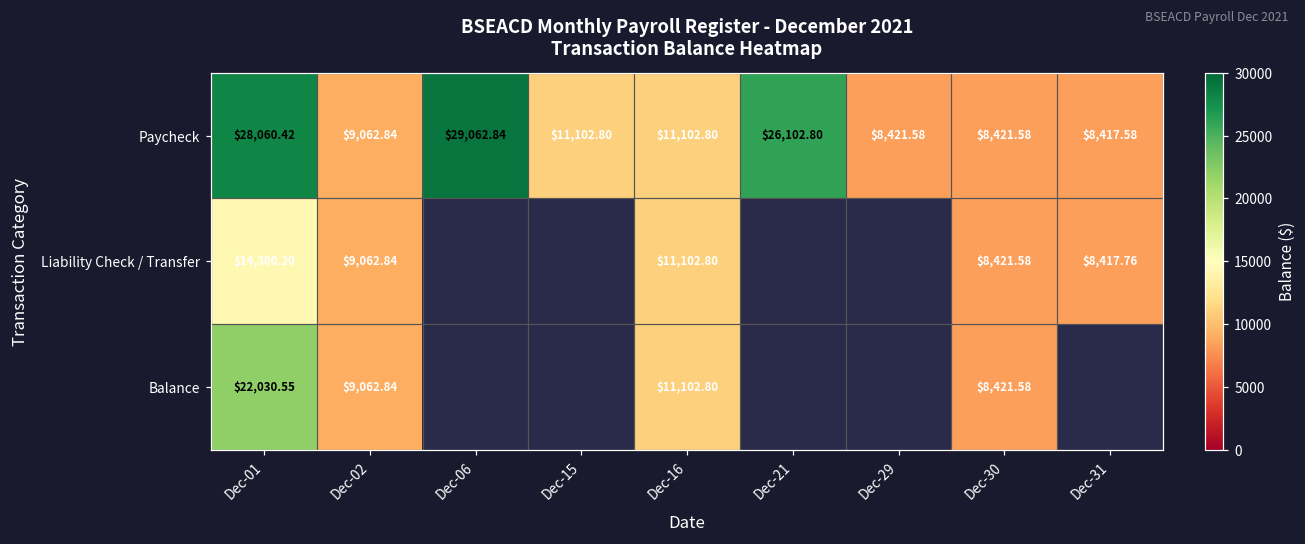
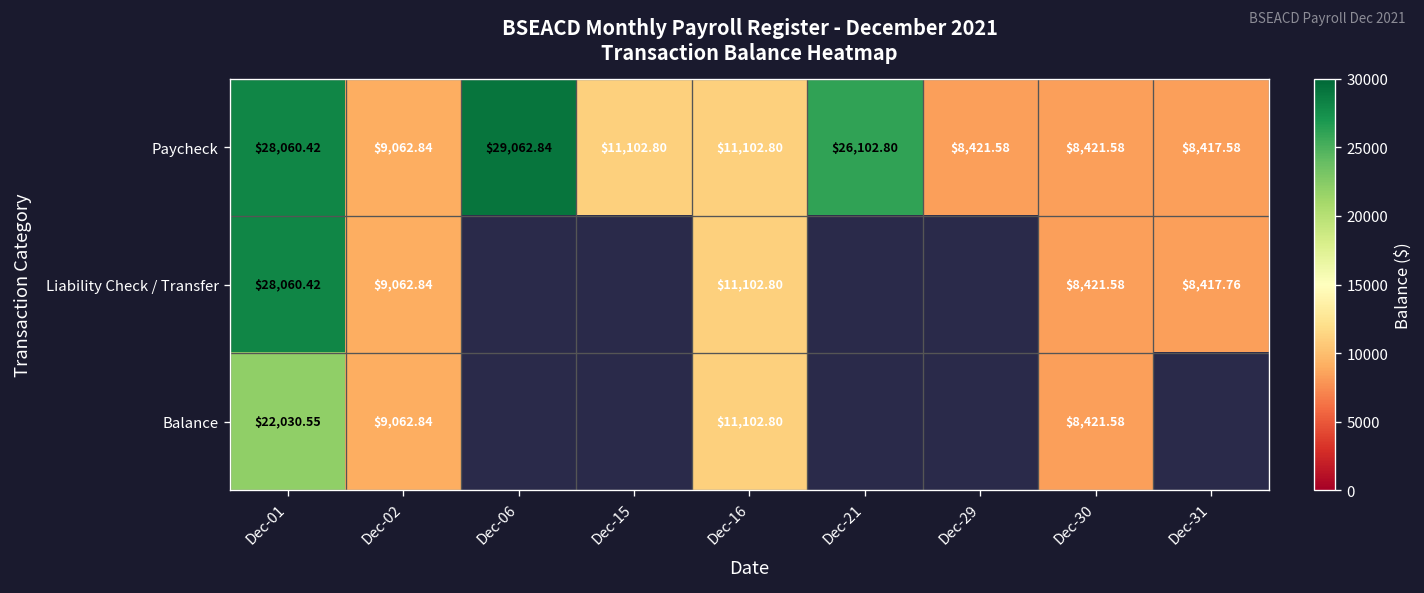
  {
    "Paycheck": {
      "Dec-01": "$28,060.42",
      "Dec-02": "$9,062.84",
      "Dec-06": "$29,062.84",
      "Dec-15": "$11,102.80",
      "Dec-16": "$11,102.80",
      "Dec-21": "$26,102.80",
      "Dec-29": "$8,421.58",
      "Dec-30": "$8,421.58",
      "Dec-31": "$8,417.58"
    },
    "Liability Check / Transfer": {
-     "Dec-01": "$14,300.20",
+     "Dec-01": "$28,060.42",
      "Dec-02": "$9,062.84",
      "Dec-16": "$11,102.80",
      "Dec-30": "$8,421.58",
      "Dec-31": "$8,417.76"
    },
    "Balance": {
      "Dec-01": "$22,030.55",
      "Dec-02": "$9,062.84",
      "Dec-16": "$11,102.80",
      "Dec-30": "$8,421.58"
    }
  }
